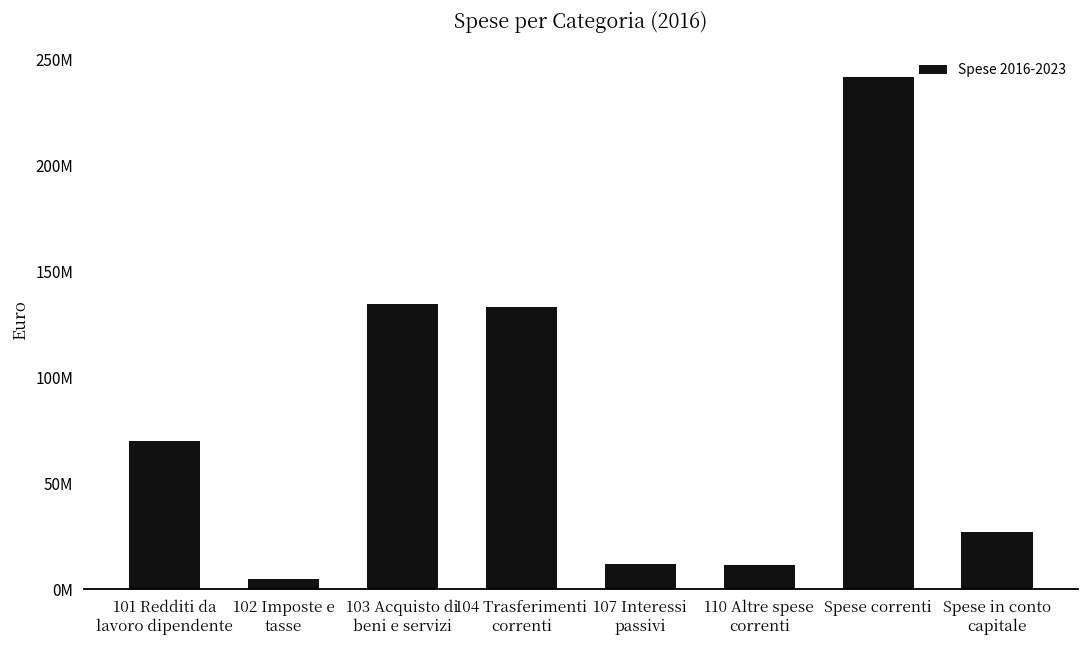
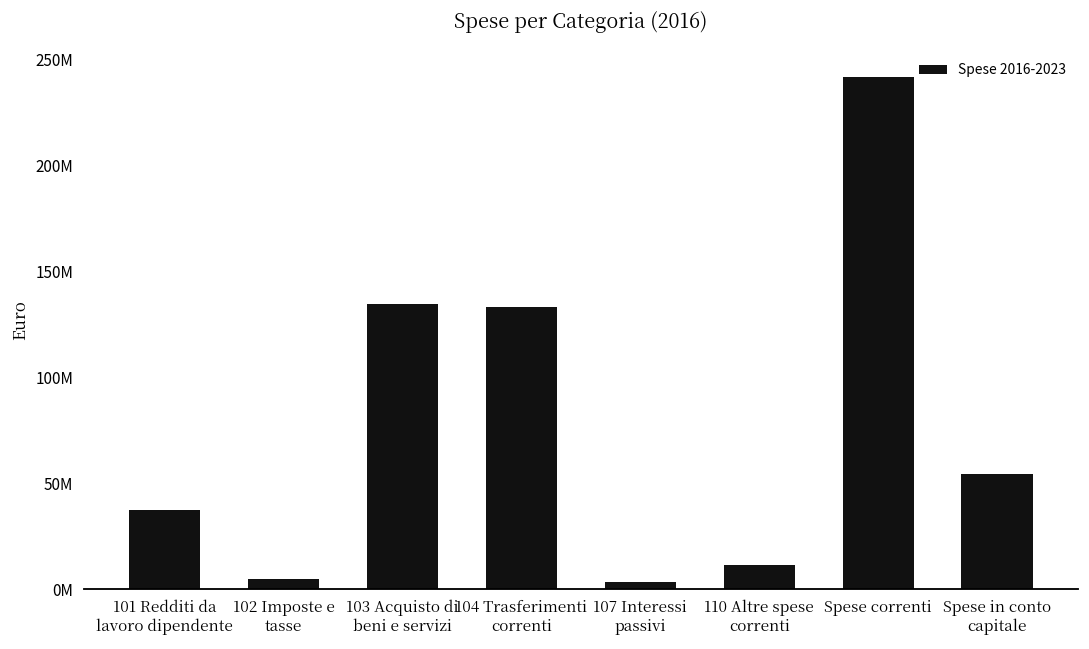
  {
-   "101 Redditi da lavoro dipendente": 70000000,
+   "101 Redditi da lavoro dipendente": 37000000,
    "102 Imposte e tasse": 5000000,
    "103 Acquisto di beni e servizi": 135000000,
    "104 Trasferimenti correnti": 133000000,
-   "107 Interessi passivi": 12000000,
+   "107 Interessi passivi": 3000000,
    "110 Altre spese correnti": 11000000,
    "Spese correnti": 242000000,
-   "Spese in conto capitale": 27000000
+   "Spese in conto capitale": 54000000
  }
